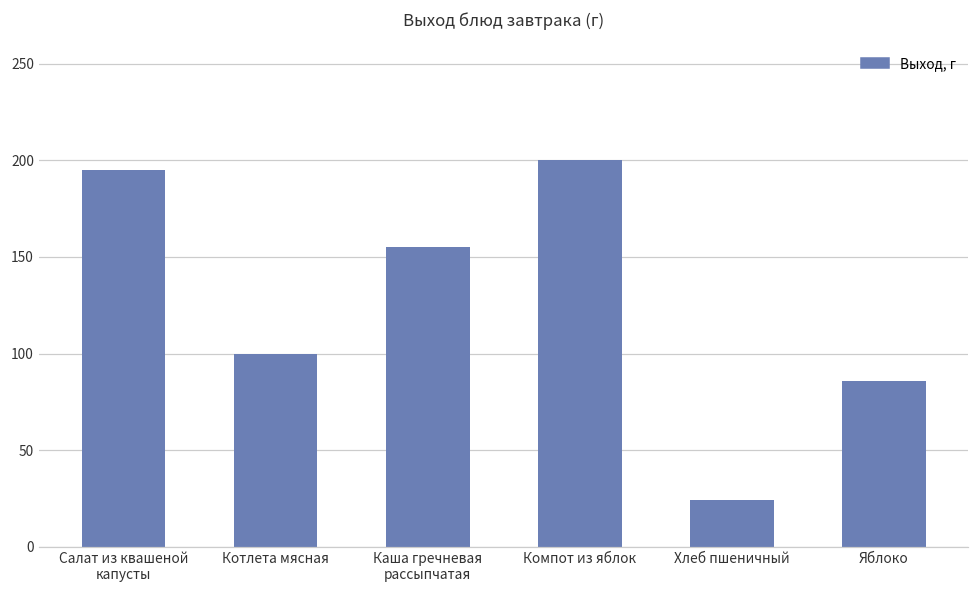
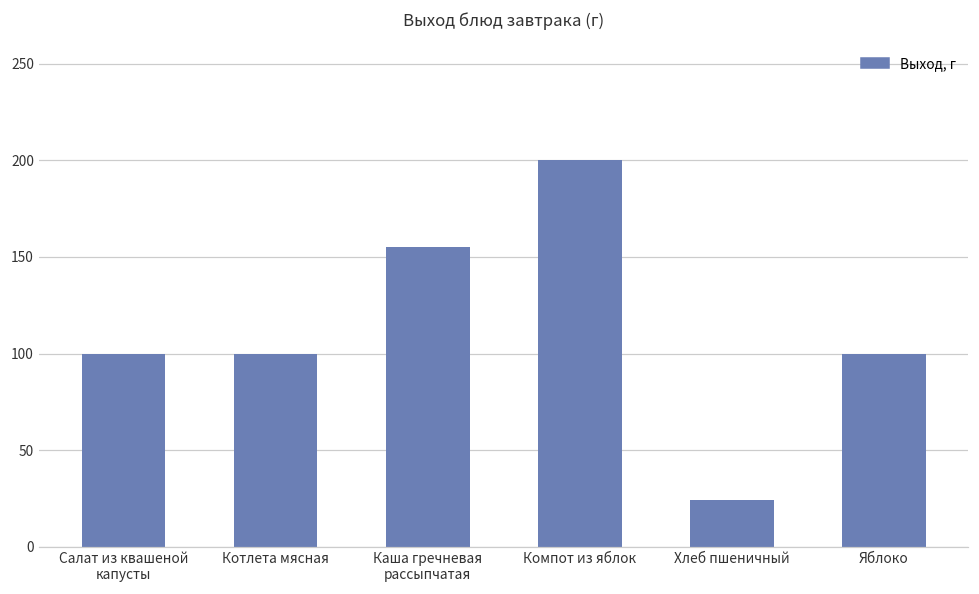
  {
-   "Салат из квашеной капусты": 195,
+   "Салат из квашеной капусты": 100,
    "Котлета мясная": 100,
    "Каша гречневая рассыпчатая": 155,
    "Компот из яблок": 200,
    "Хлеб пшеничный": 24,
-   "Яблоко": 86
+   "Яблоко": 100
  }
